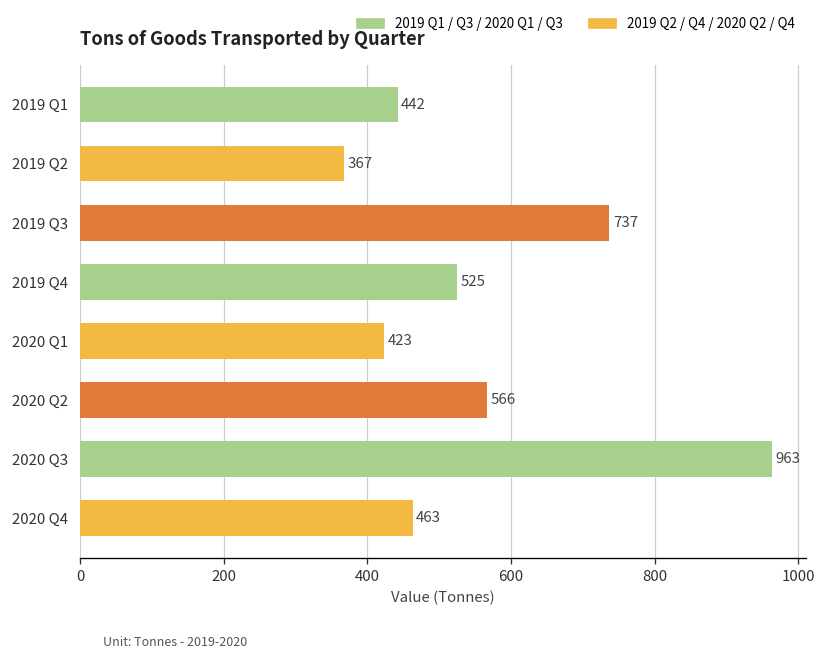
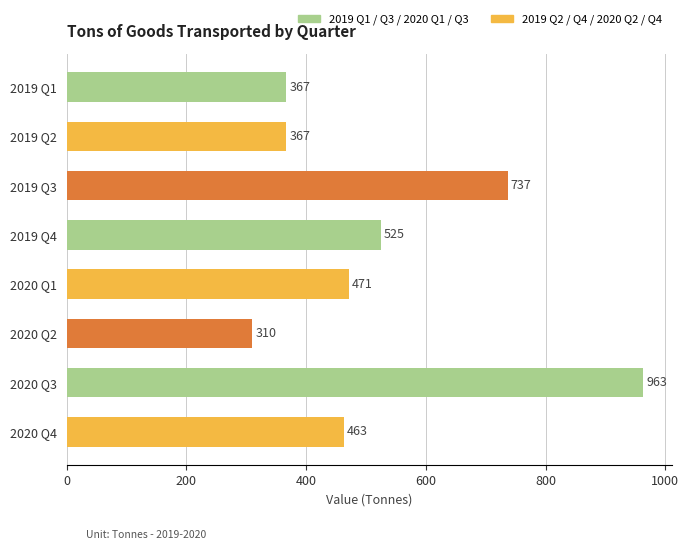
  {
-   "2019 Q1": 442,
+   "2019 Q1": 367,
    "2019 Q2": 367,
    "2019 Q3": 737,
    "2019 Q4": 525,
-   "2020 Q1": 423,
-   "2020 Q2": 566,
+   "2020 Q1": 471,
+   "2020 Q2": 310,
    "2020 Q3": 963,
    "2020 Q4": 463
  }
